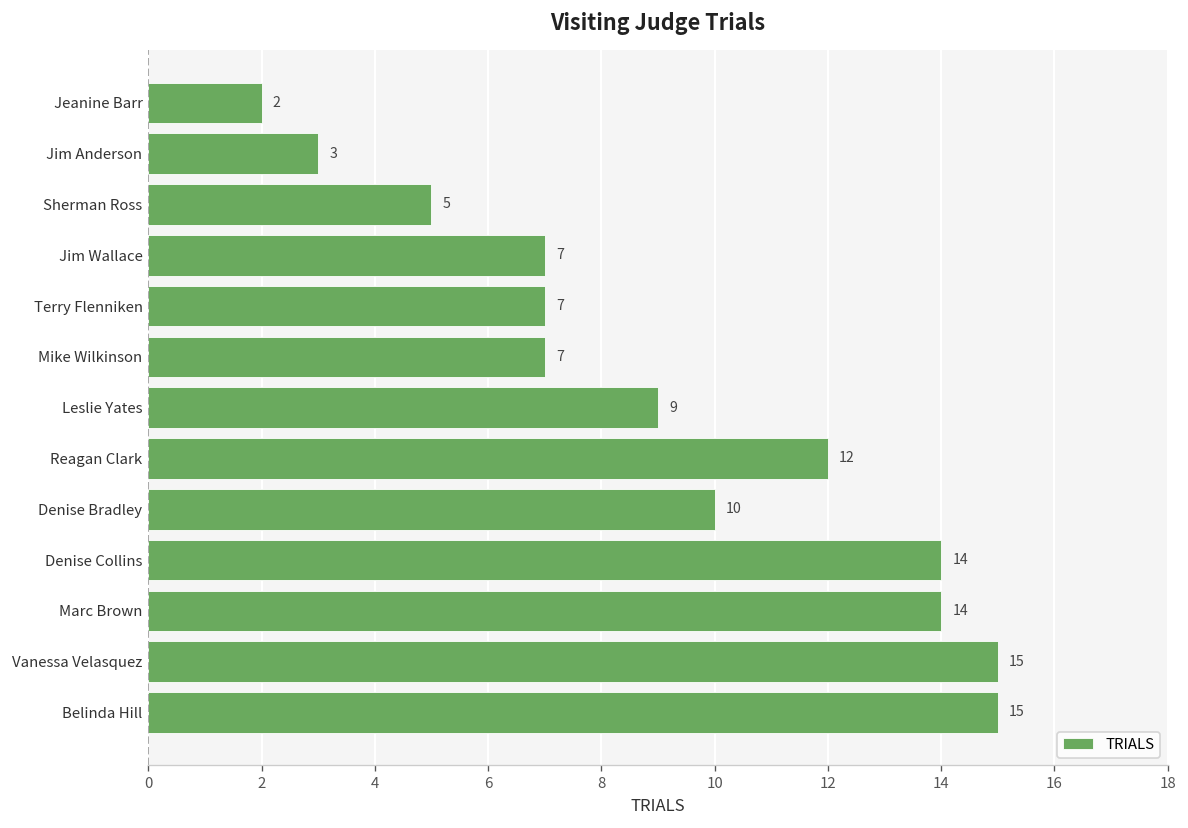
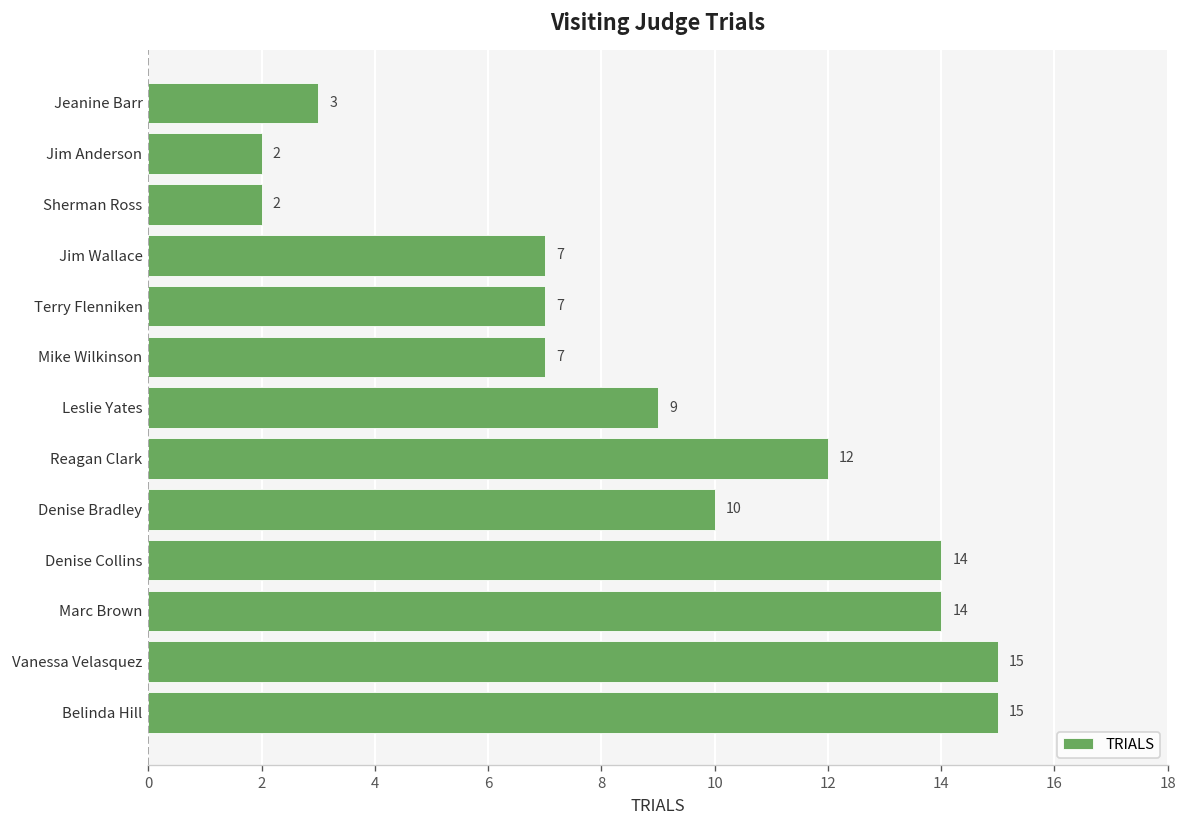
  {
-   "Jeanine Barr": 2,
-   "Jim Anderson": 3,
-   "Sherman Ross": 5,
+   "Jeanine Barr": 3,
+   "Jim Anderson": 2,
+   "Sherman Ross": 2,
    "Jim Wallace": 7,
    "Terry Flenniken": 7,
    "Mike Wilkinson": 7,
    "Leslie Yates": 9,
    "Reagan Clark": 12,
    "Denise Bradley": 10,
    "Denise Collins": 14,
    "Marc Brown": 14,
    "Vanessa Velasquez": 15,
    "Belinda Hill": 15
  }
